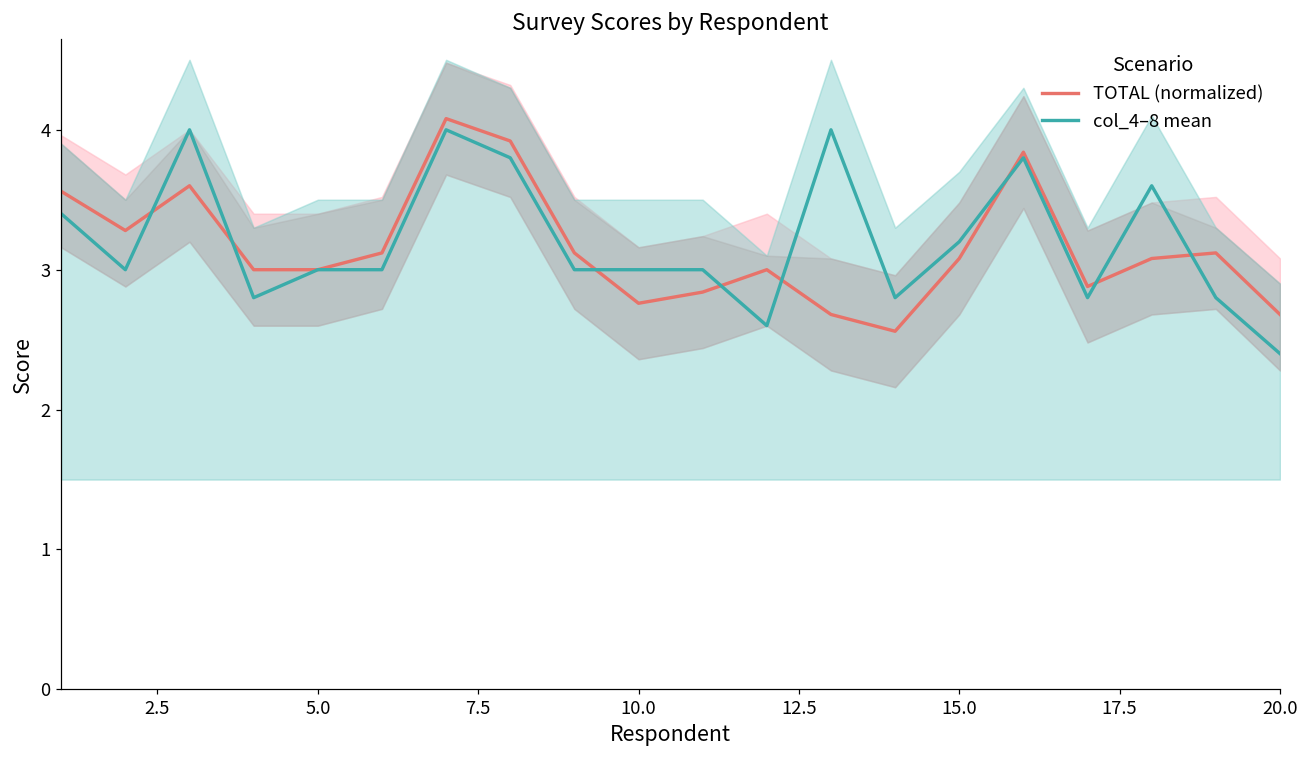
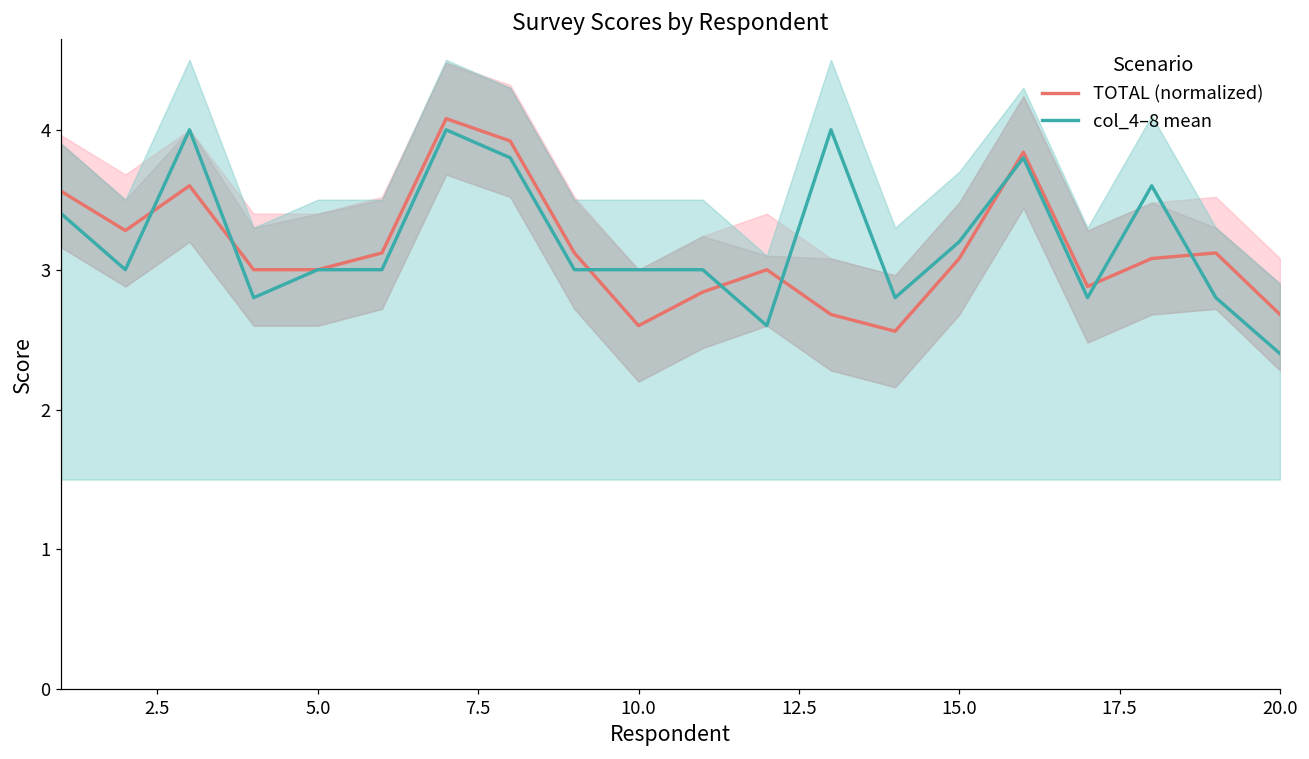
  {
    "TOTAL (normalized)": {
-     "10.0": 2.76,
+     "10.0": 2.60,
      "15.0": 3.08,
      "20.0": 2.68
    },
    "col_4–8 mean": {
      "15.0": 3.20,
      "20.0": 2.40
    }
  }
